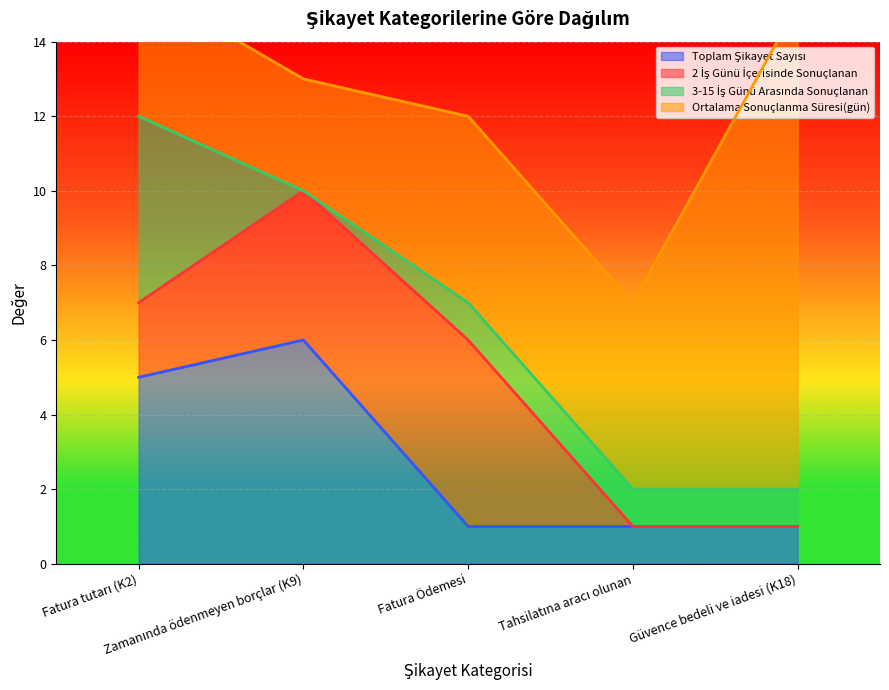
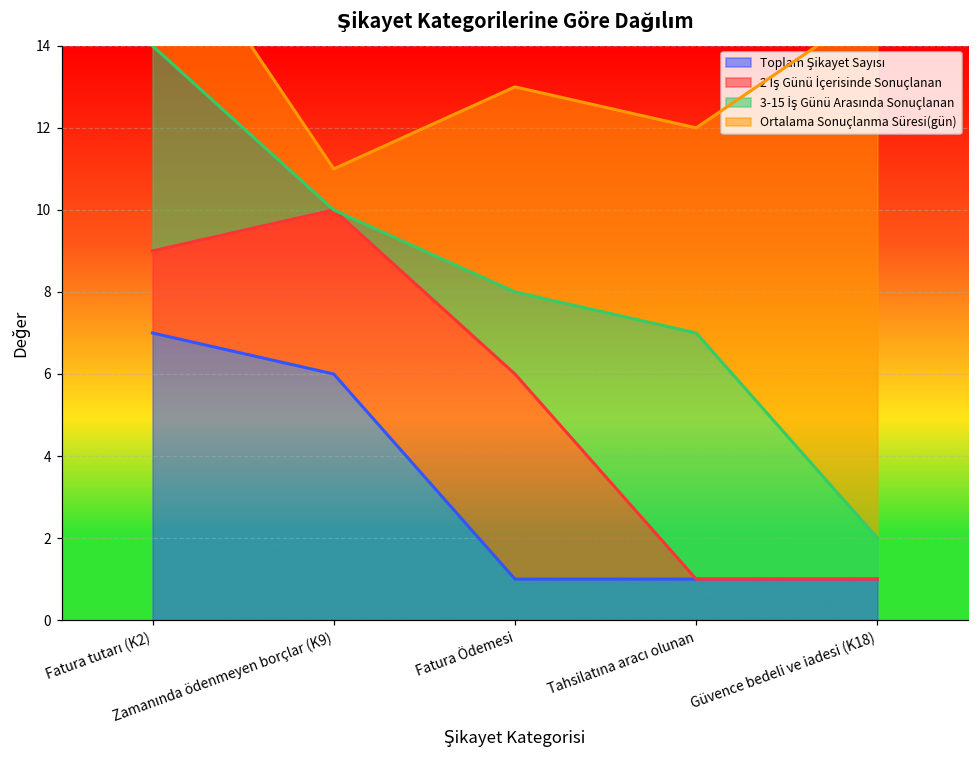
  {
    "Toplam Şikayet Sayısı": {
-     "Fatura tutarı (K2)": 5,
+     "Fatura tutarı (K2)": 7,
      "Zamanında ödenmeyen borçlar (K9)": 6,
      "Fatura Ödemesi": 1
    },
    "2 İş Günü İçerisinde Sonuçlanan": {
      "Fatura tutarı (K2)": 2,
      "Fatura Ödemesi": 5
    },
    "3-15 İş Günü Arasında Sonuçlanan": {
      "Fatura tutarı (K2)": 5,
-     "Fatura Ödemesi": 1,
-     "Tahsilatına aracı olunan": 1,
+     "Fatura Ödemesi": 2,
+     "Tahsilatına aracı olunan": 6,
      "Güvence bedeli ve iadesi (K18)": 1
    },
    "Ortalama Sonuçlanma Süresi(gün)": {
-     "Zamanında ödenmeyen borçlar (K9)": 3,
+     "Zamanında ödenmeyen borçlar (K9)": 1,
      "Fatura Ödemesi": 5,
      "Tahsilatına aracı olunan": 5
    }
  }
